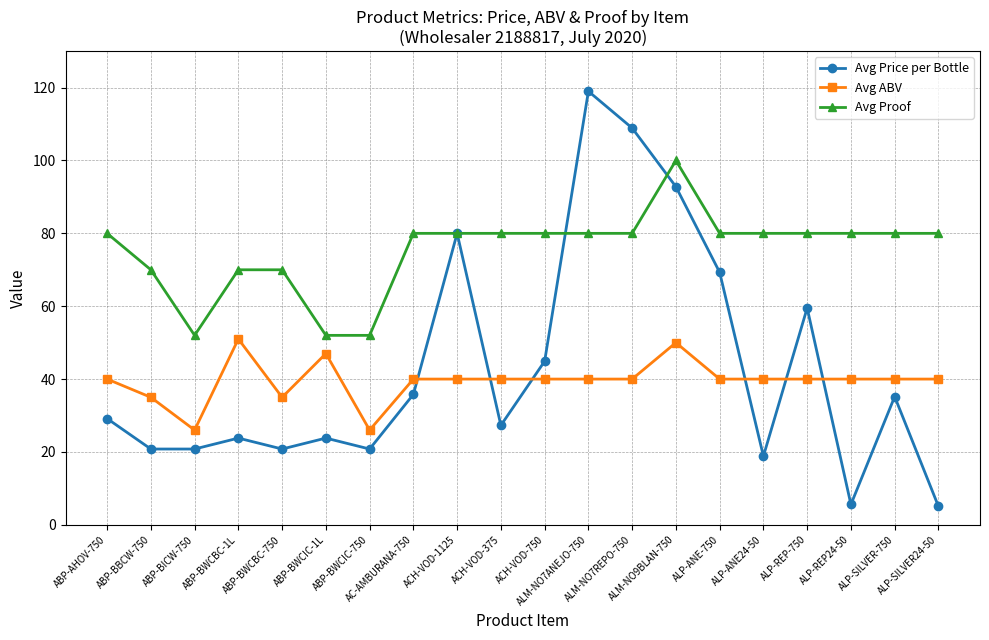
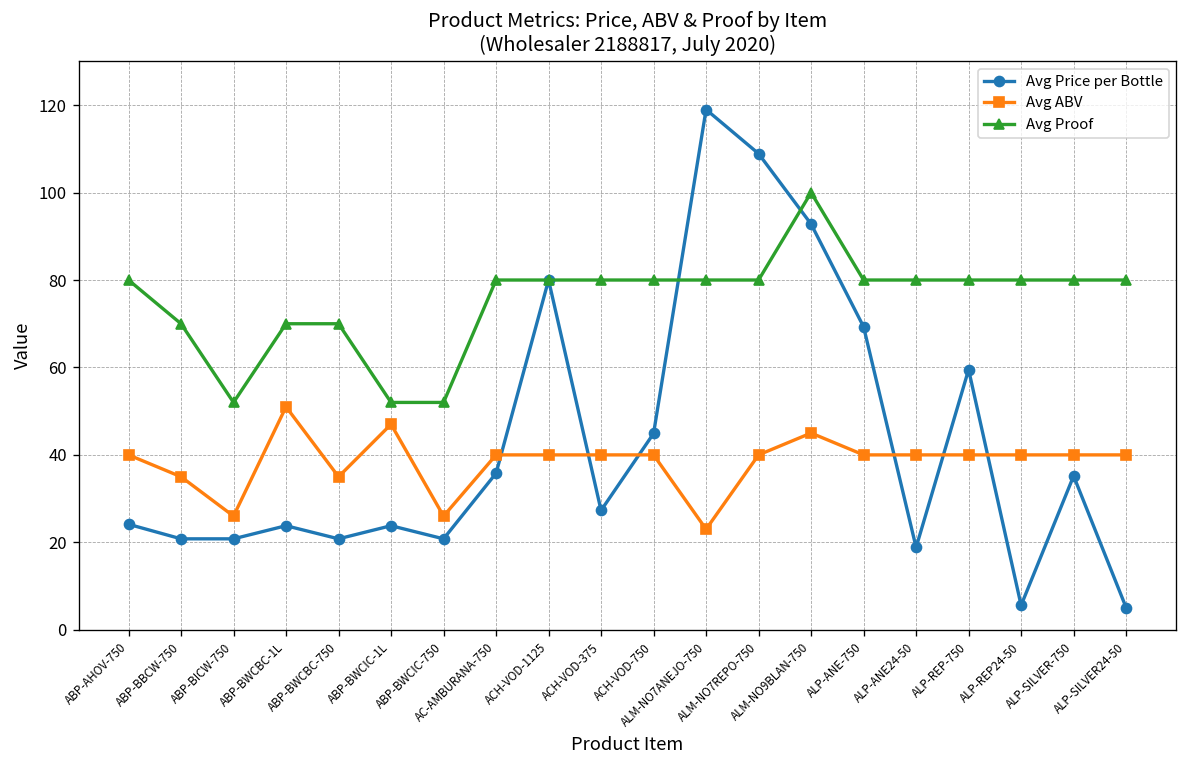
  {
    "Avg Price per Bottle": {
-     "ABP-AHOV-750": 29,
+     "ABP-AHOV-750": 24,
      "ABP-BBCW-750": 21,
      "ABP-BICW-750": 21,
      "ABP-BWCBC-1L": 24,
      "ABP-BWCBC-750": 21,
      "ABP-BWCIC-1L": 24,
      "ABP-BWCIC-750": 21,
      "AC-AMBURANA-750": 36,
      "ACH-VOD-375": 27,
      "ACH-VOD-750": 45,
      "ALM-NO7ANEJO-750": 119,
      "ALM-NO7REPO-750": 109,
      "ALM-NO9BLAN-750": 93,
      "ALP-ANE-750": 69,
      "ALP-ANE24-50": 19,
      "ALP-REP-750": 60,
      "ALP-REP24-50": 6,
      "ALP-SILVER-750": 35,
      "ALP-SILVER24-50": 5
    },
    "Avg ABV": {
      "ABP-AHOV-750": 40,
      "ABP-BBCW-750": 35,
      "ABP-BICW-750": 26,
      "ABP-BWCBC-1L": 51,
      "ABP-BWCBC-750": 35,
      "ABP-BWCIC-1L": 47,
      "ABP-BWCIC-750": 26,
      "AC-AMBURANA-750": 40,
      "ACH-VOD-1125": 40,
      "ACH-VOD-375": 40,
      "ACH-VOD-750": 40,
-     "ALM-NO7ANEJO-750": 40,
+     "ALM-NO7ANEJO-750": 23,
      "ALM-NO7REPO-750": 40,
-     "ALM-NO9BLAN-750": 50,
+     "ALM-NO9BLAN-750": 45,
      "ALP-ANE-750": 40,
      "ALP-ANE24-50": 40,
      "ALP-REP-750": 40,
      "ALP-REP24-50": 40,
      "ALP-SILVER-750": 40,
      "ALP-SILVER24-50": 40
    },
    "Avg Proof": {
      "ABP-AHOV-750": 80,
      "ABP-BBCW-750": 70,
      "ABP-BICW-750": 52,
      "ABP-BWCBC-1L": 70,
      "ABP-BWCBC-750": 70,
      "ABP-BWCIC-1L": 52,
      "ABP-BWCIC-750": 52,
      "AC-AMBURANA-750": 80,
      "ACH-VOD-375": 80,
      "ACH-VOD-750": 80,
      "ALM-NO7ANEJO-750": 80,
      "ALM-NO7REPO-750": 80,
      "ALM-NO9BLAN-750": 100,
      "ALP-ANE-750": 80,
      "ALP-ANE24-50": 80,
      "ALP-REP-750": 80,
      "ALP-REP24-50": 80,
      "ALP-SILVER-750": 80,
      "ALP-SILVER24-50": 80
    }
  }
